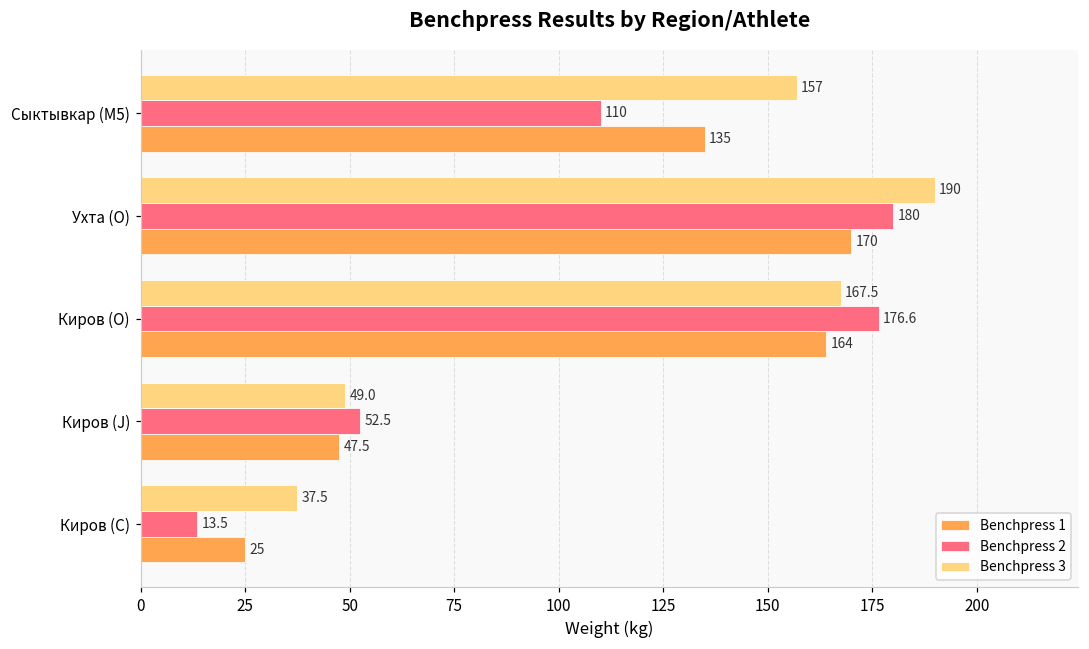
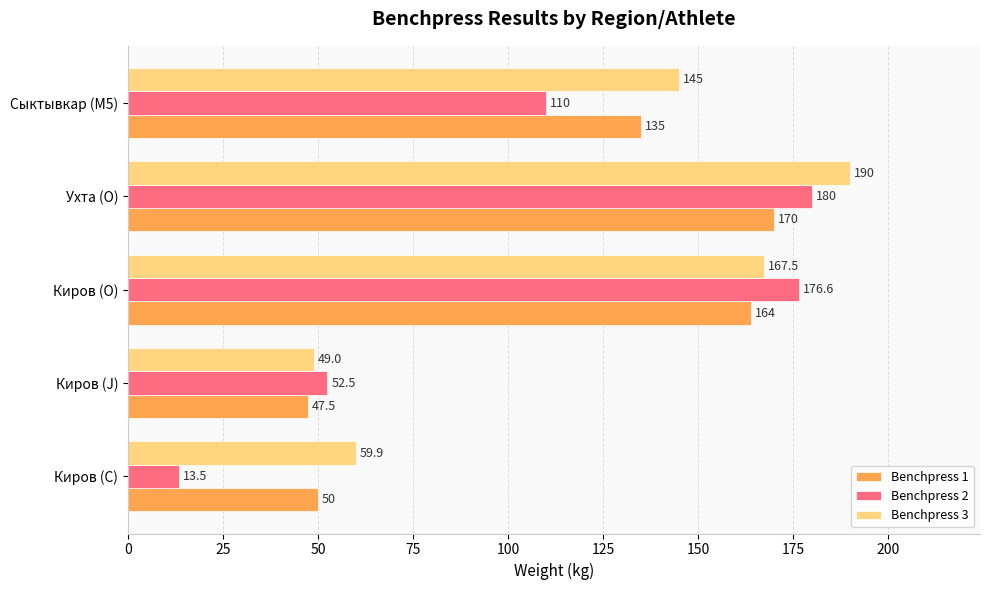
  {
    "Benchpress 1": {
      "Сыктывкар (M5)": 135,
      "Ухта (O)": 170,
      "Киров (O)": 164,
      "Киров (J)": 47.5,
-     "Киров (C)": 25
+     "Киров (C)": 50
    },
    "Benchpress 2": {
      "Сыктывкар (M5)": 110,
      "Ухта (O)": 180,
      "Киров (O)": 176.6,
      "Киров (J)": 52.5,
      "Киров (C)": 13.5
    },
    "Benchpress 3": {
-     "Сыктывкар (M5)": 157,
+     "Сыктывкар (M5)": 145,
      "Ухта (O)": 190,
      "Киров (O)": 167.5,
      "Киров (J)": 49.0,
-     "Киров (C)": 37.5
+     "Киров (C)": 59.9
    }
  }
